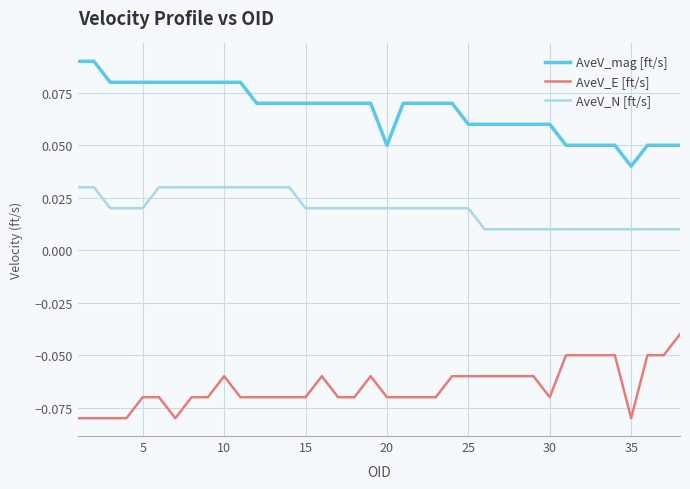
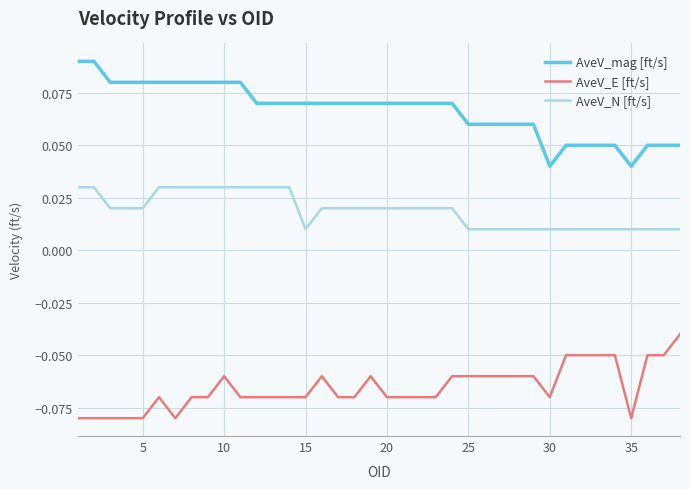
  {
    "AveV_mag [ft/s]": {
      "5": 0.08,
      "10": 0.08,
      "15": 0.07,
-     "20": 0.05,
+     "20": 0.07,
      "25": 0.06,
-     "30": 0.06,
+     "30": 0.04,
      "35": 0.04
    },
    "AveV_E [ft/s]": {
-     "5": -0.07,
+     "5": -0.08,
      "10": -0.06,
      "15": -0.07,
      "20": -0.07,
      "25": -0.06,
      "30": -0.07,
      "35": -0.08
    },
    "AveV_N [ft/s]": {
      "5": 0.02,
      "10": 0.03,
-     "15": 0.02,
+     "15": 0.01,
      "20": 0.02,
-     "25": 0.02,
+     "25": 0.01,
      "30": 0.01,
      "35": 0.01
    }
  }
